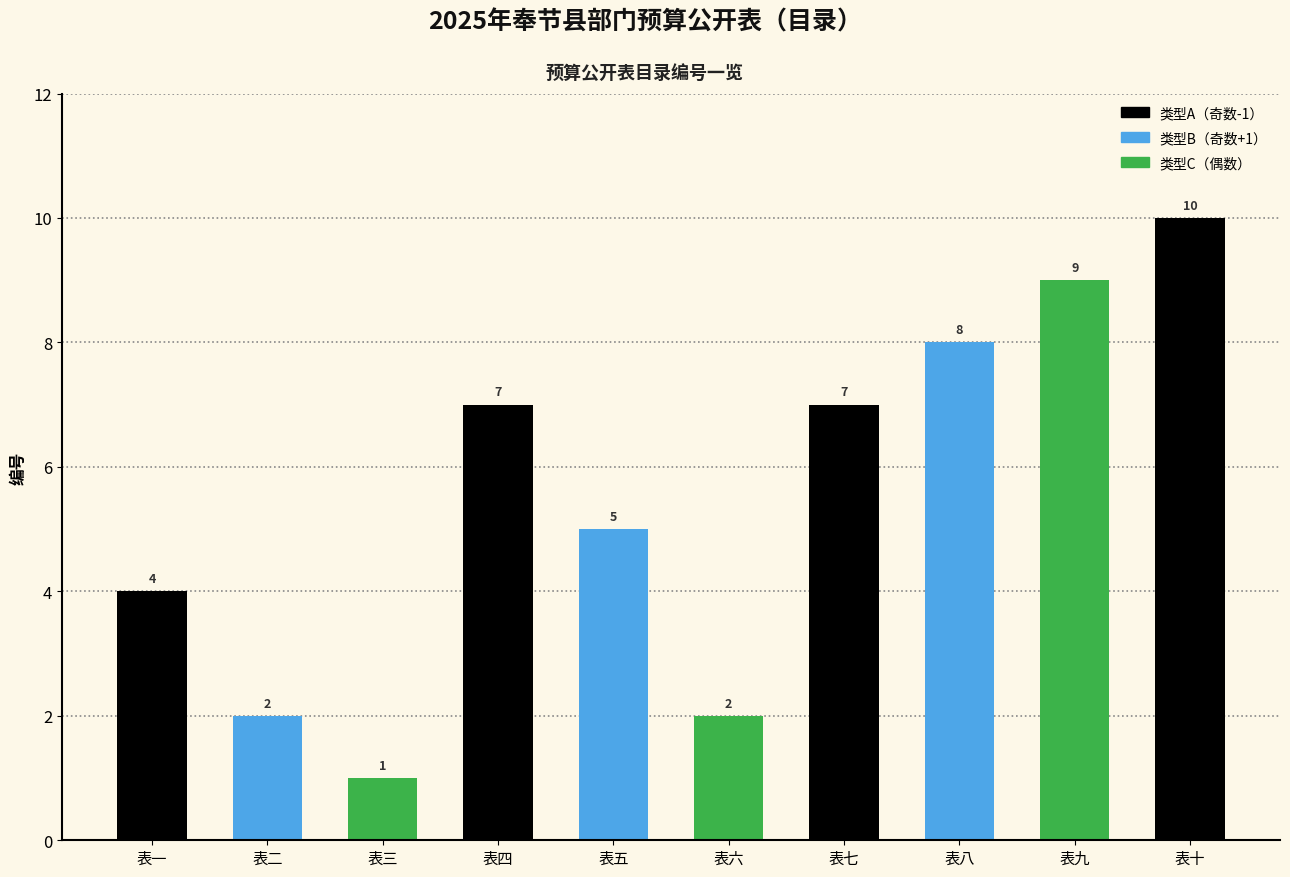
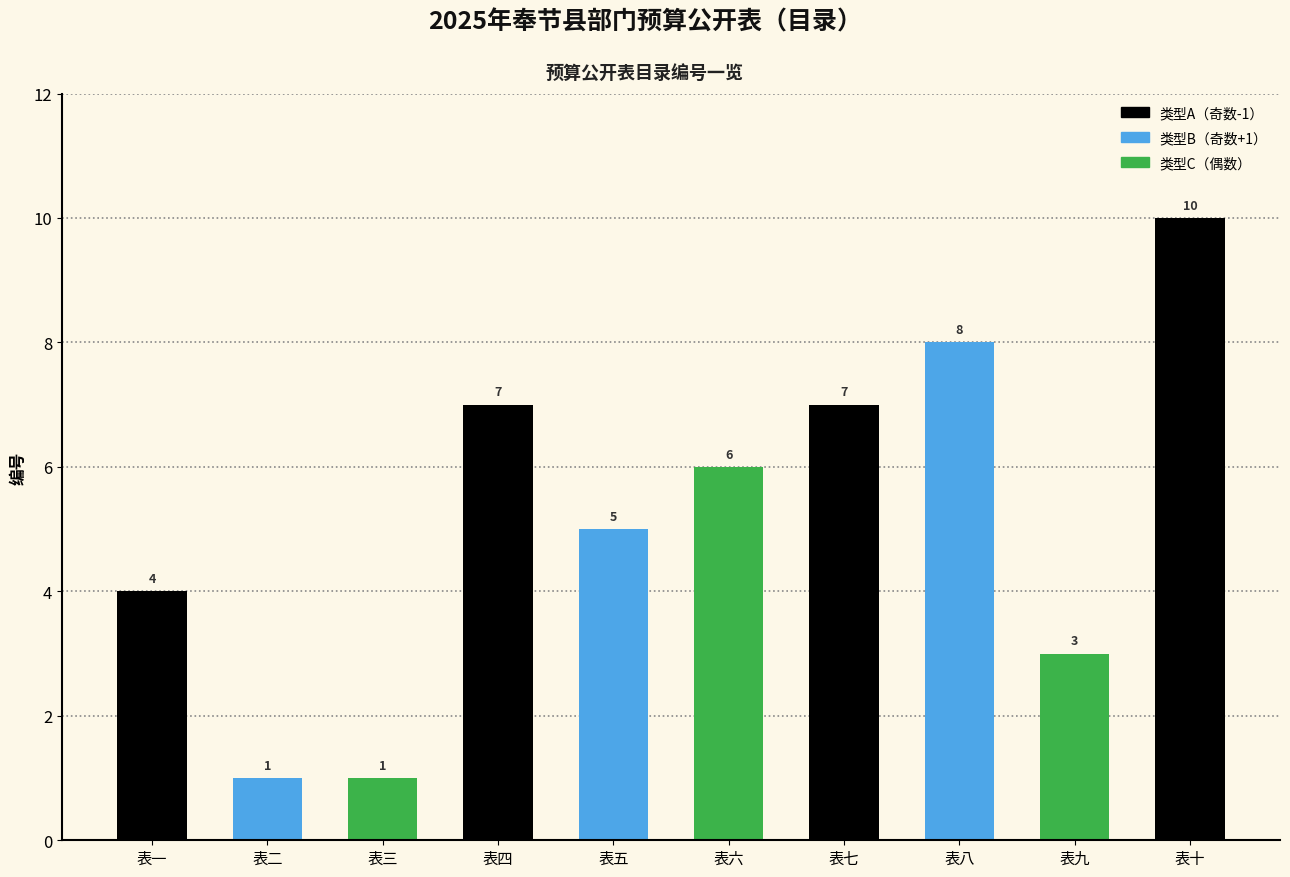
  {
    "表一": 4,
-   "表二": 2,
+   "表二": 1,
    "表三": 1,
    "表四": 7,
    "表五": 5,
-   "表六": 2,
+   "表六": 6,
    "表七": 7,
    "表八": 8,
-   "表九": 9,
+   "表九": 3,
    "表十": 10
  }
